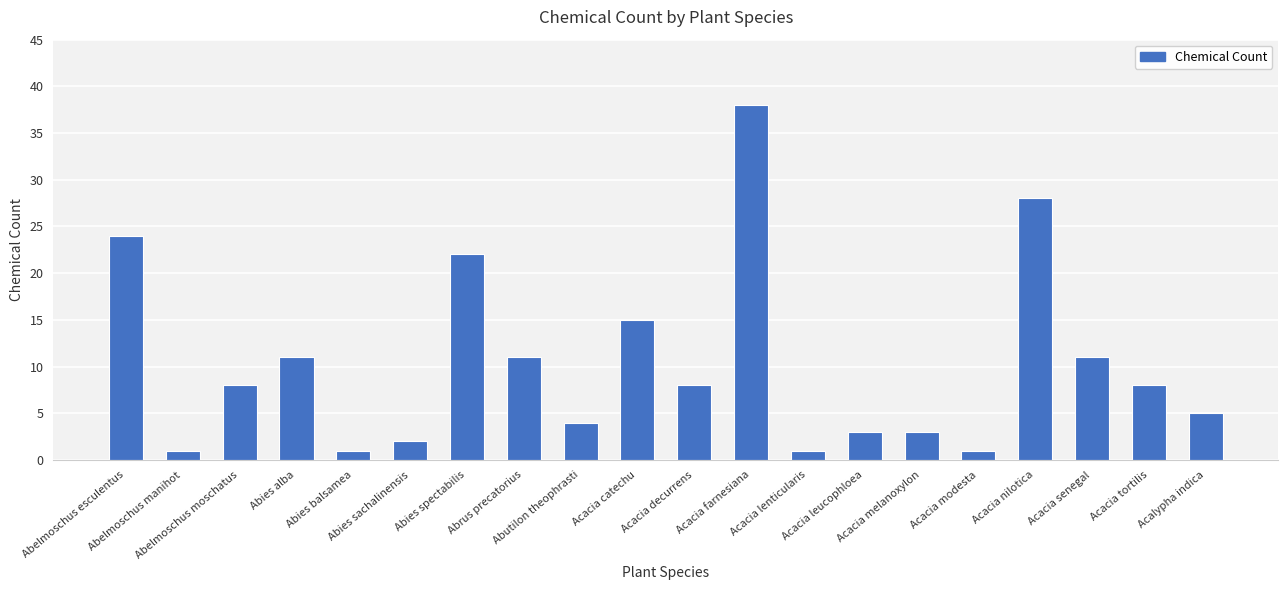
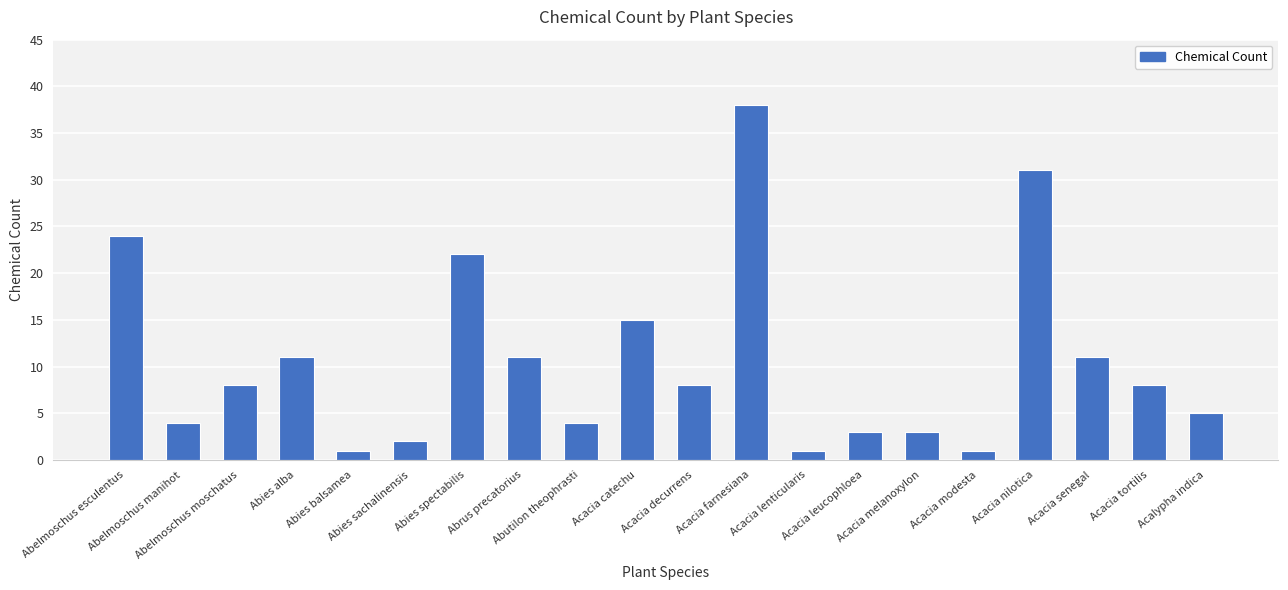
  {
    "Abelmoschus esculentus": 24,
-   "Abelmoschus manihot": 1,
+   "Abelmoschus manihot": 4,
    "Abelmoschus moschatus": 8,
    "Abies alba": 11,
    "Abies balsamea": 1,
    "Abies sachalinensis": 2,
    "Abies spectabilis": 22,
    "Abrus precatorius": 11,
    "Abutilon theophrasti": 4,
    "Acacia catechu": 15,
    "Acacia decurrens": 8,
    "Acacia farnesiana": 38,
    "Acacia lenticularis": 1,
    "Acacia leucophloea": 3,
    "Acacia melanoxylon": 3,
    "Acacia modesta": 1,
-   "Acacia nilotica": 28,
+   "Acacia nilotica": 31,
    "Acacia senegal": 11,
    "Acacia tortilis": 8,
    "Acalypha indica": 5
  }
